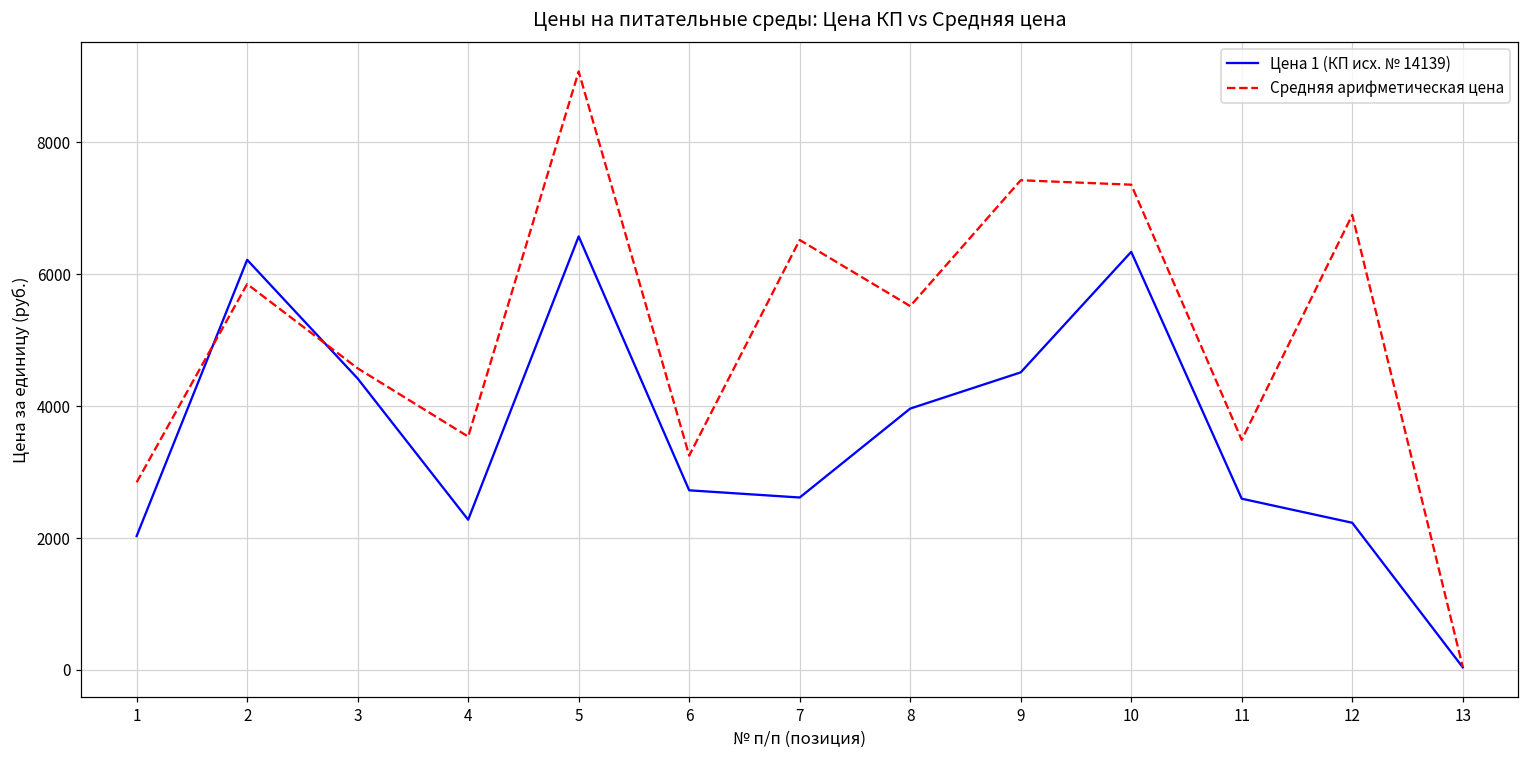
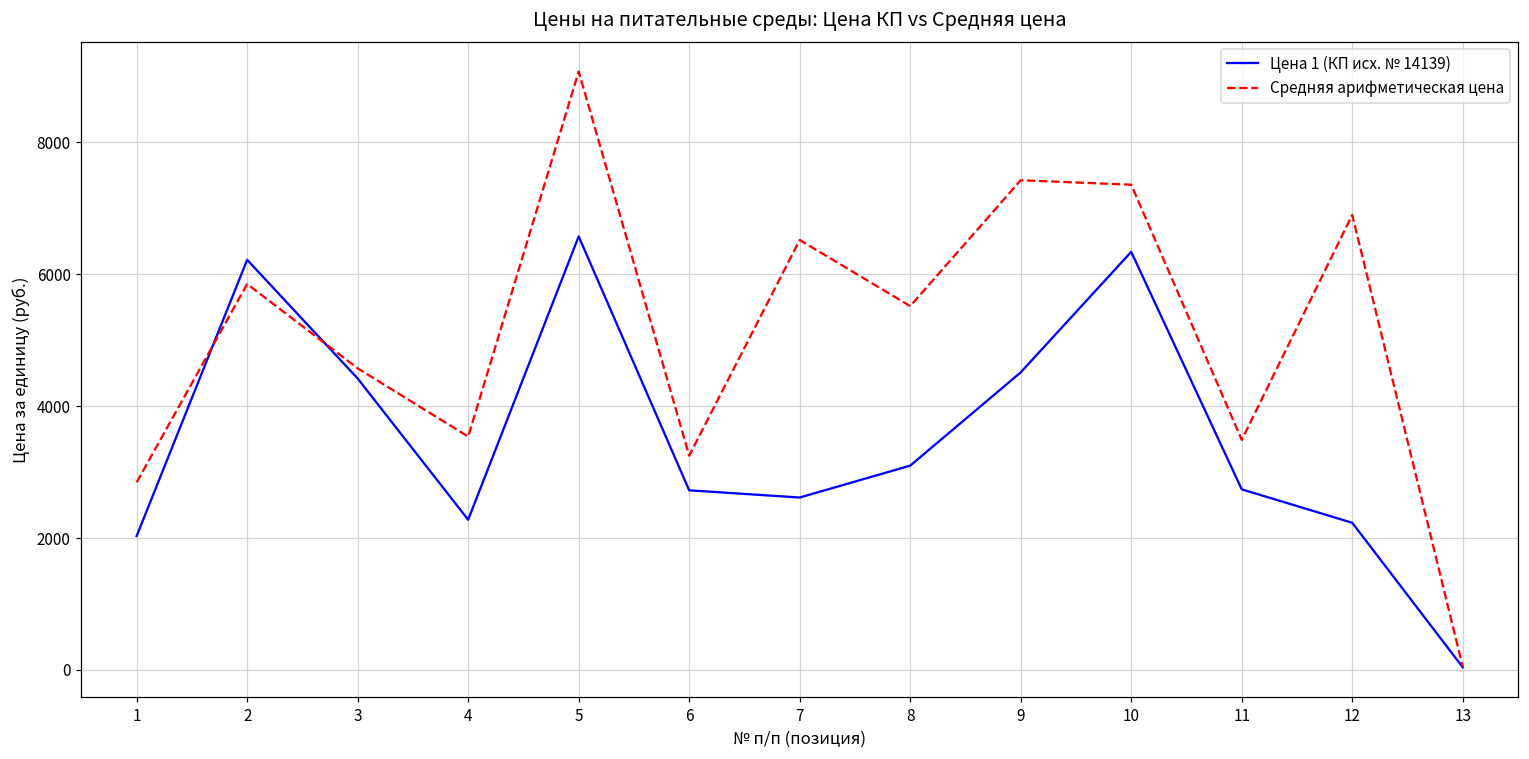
  {
    "Цена 1 (КП исх. № 14139)": {
      "1": 2000,
      "2": 6200,
      "3": 4400,
      "4": 2300,
      "5": 6600,
      "6": 2700,
      "7": 2600,
-     "8": 4000,
+     "8": 3100,
      "9": 4500,
      "10": 6300,
-     "11": 2600,
+     "11": 2700,
      "12": 2200
    },
    "Средняя арифметическая цена": {
      "1": 2800,
      "2": 5800,
      "3": 4600,
      "4": 3500,
      "5": 9100,
      "6": 3200,
      "7": 6500,
      "8": 5500,
      "9": 7400,
      "10": 7400,
      "11": 3500,
      "12": 6900
    }
  }
